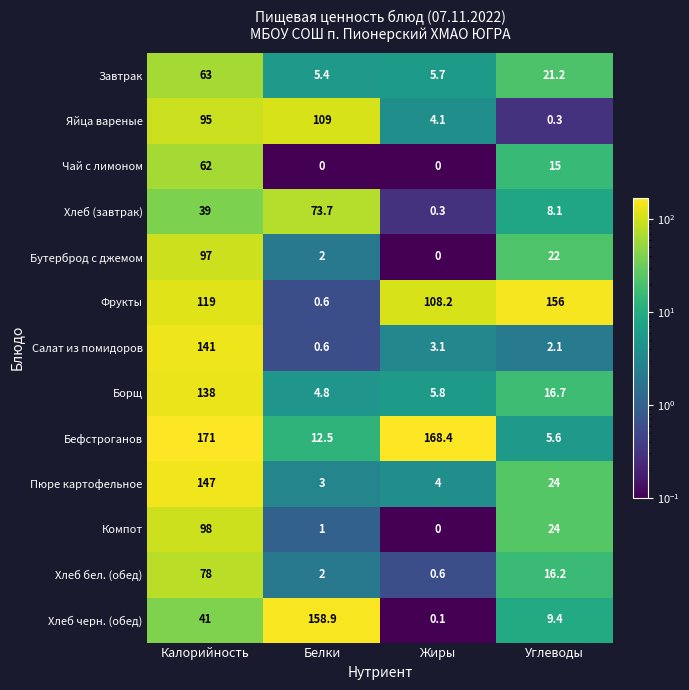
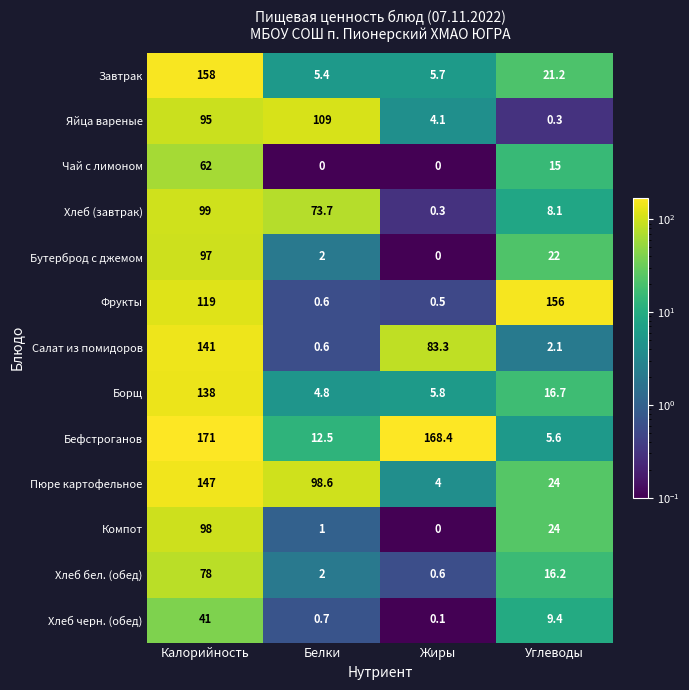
  {
    "Завтрак": {
-     "Калорийность": 63,
+     "Калорийность": 158,
      "Белки": 5.4,
      "Жиры": 5.7,
      "Углеводы": 21.2
    },
    "Яйца вареные": {
      "Калорийность": 95,
      "Белки": 109,
      "Жиры": 4.1,
      "Углеводы": 0.3
    },
    "Чай с лимоном": {
      "Калорийность": 62,
      "Белки": 0,
      "Жиры": 0,
      "Углеводы": 15
    },
    "Хлеб (завтрак)": {
-     "Калорийность": 39,
+     "Калорийность": 99,
      "Белки": 73.7,
      "Жиры": 0.3,
      "Углеводы": 8.1
    },
    "Бутерброд с джемом": {
      "Калорийность": 97,
      "Белки": 2,
      "Жиры": 0,
      "Углеводы": 22
    },
    "Фрукты": {
      "Калорийность": 119,
      "Белки": 0.6,
-     "Жиры": 108.2,
+     "Жиры": 0.5,
      "Углеводы": 156
    },
    "Салат из помидоров": {
      "Калорийность": 141,
      "Белки": 0.6,
-     "Жиры": 3.1,
+     "Жиры": 83.3,
      "Углеводы": 2.1
    },
    "Борщ": {
      "Калорийность": 138,
      "Белки": 4.8,
      "Жиры": 5.8,
      "Углеводы": 16.7
    },
    "Бефстроганов": {
      "Калорийность": 171,
      "Белки": 12.5,
      "Жиры": 168.4,
      "Углеводы": 5.6
    },
    "Пюре картофельное": {
      "Калорийность": 147,
-     "Белки": 3,
+     "Белки": 98.6,
      "Жиры": 4,
      "Углеводы": 24
    },
    "Компот": {
      "Калорийность": 98,
      "Белки": 1,
      "Жиры": 0,
      "Углеводы": 24
    },
    "Хлеб бел. (обед)": {
      "Калорийность": 78,
      "Белки": 2,
      "Жиры": 0.6,
      "Углеводы": 16.2
    },
    "Хлеб черн. (обед)": {
      "Калорийность": 41,
-     "Белки": 158.9,
+     "Белки": 0.7,
      "Жиры": 0.1,
      "Углеводы": 9.4
    }
  }
